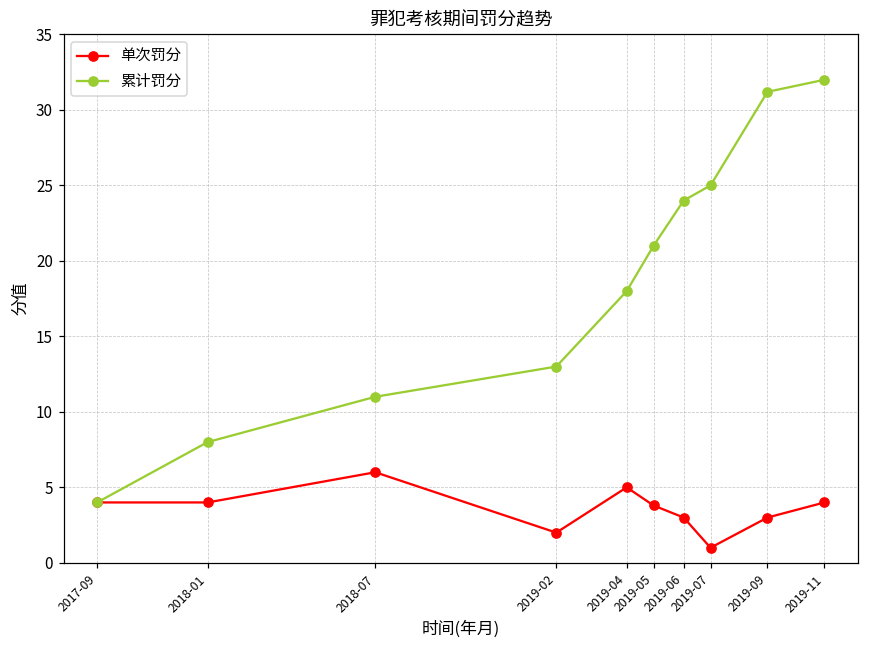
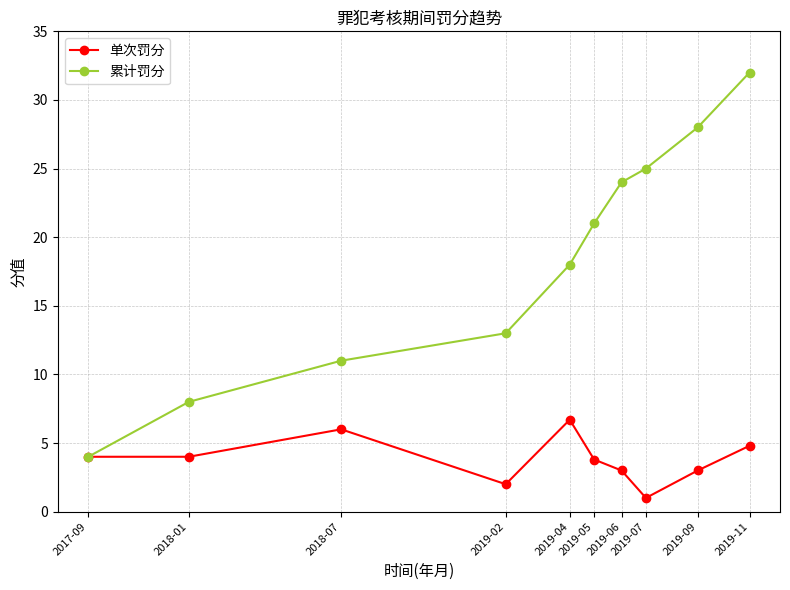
  {
    "单次罚分": {
      "2018-01": 4.0,
      "2018-07": 6.0,
      "2019-02": 2.0,
-     "2019-04": 5.0,
+     "2019-04": 6.7,
      "2019-05": 3.8,
      "2019-06": 3.0,
      "2019-07": 1.0,
      "2019-09": 3.0,
-     "2019-11": 4.0
+     "2019-11": 4.8
    },
    "累计罚分": {
      "2018-01": 8.0,
      "2018-07": 11.0,
      "2019-02": 13.0,
      "2019-04": 18.0,
      "2019-05": 21.0,
      "2019-06": 24.0,
      "2019-07": 25.0,
-     "2019-09": 31.2,
+     "2019-09": 28.0,
      "2019-11": 32.0
    }
  }
